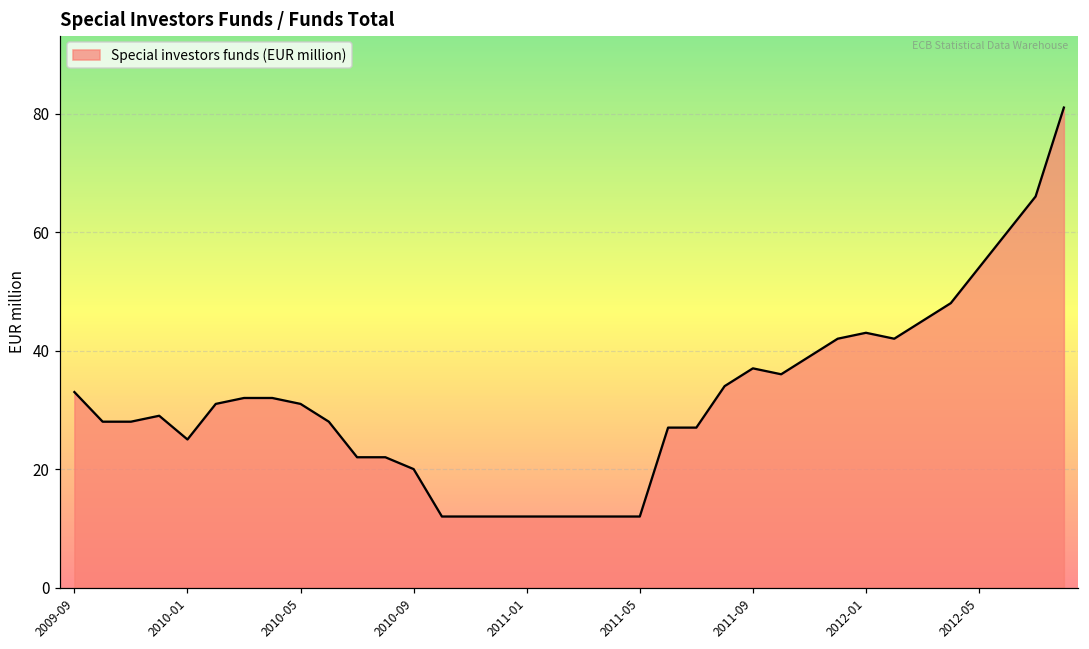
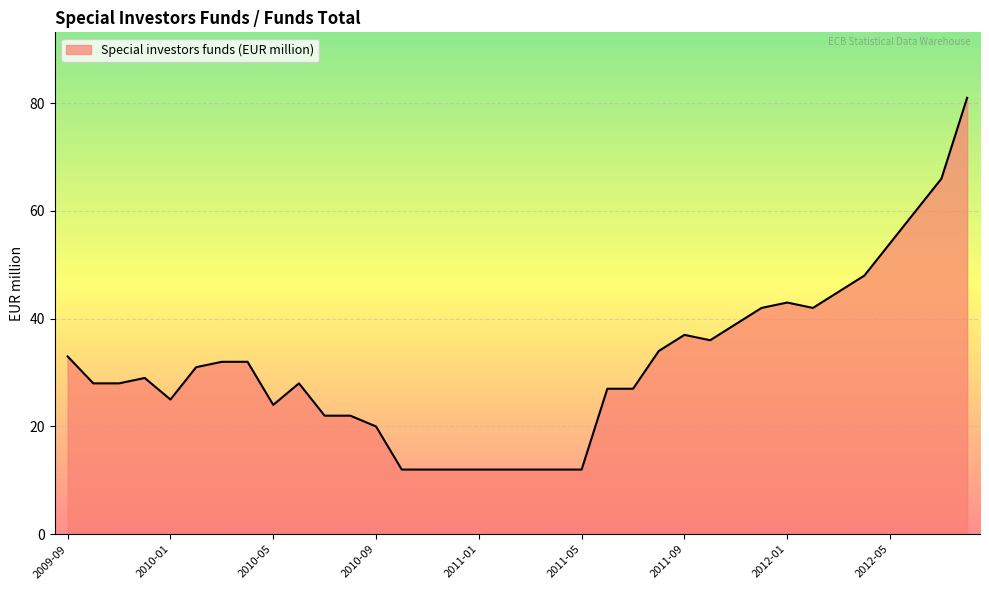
  {
    "2009-09": 33,
    "2010-01": 25,
-   "2010-05": 31,
+   "2010-05": 24,
    "2010-09": 20,
    "2011-01": 12,
    "2011-05": 12,
    "2011-09": 37,
    "2012-01": 43,
    "2012-05": 54
  }
